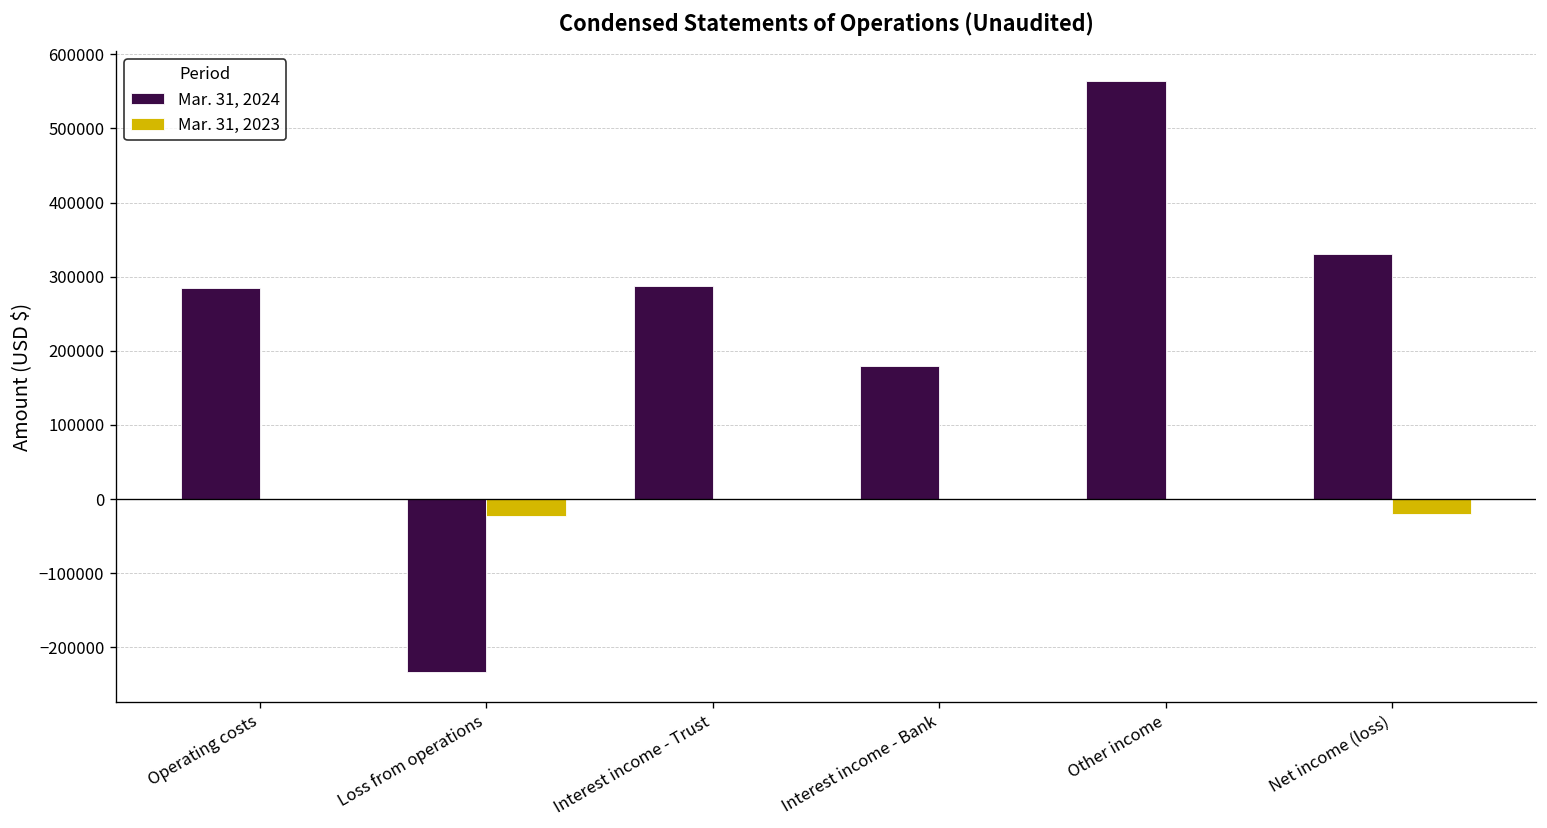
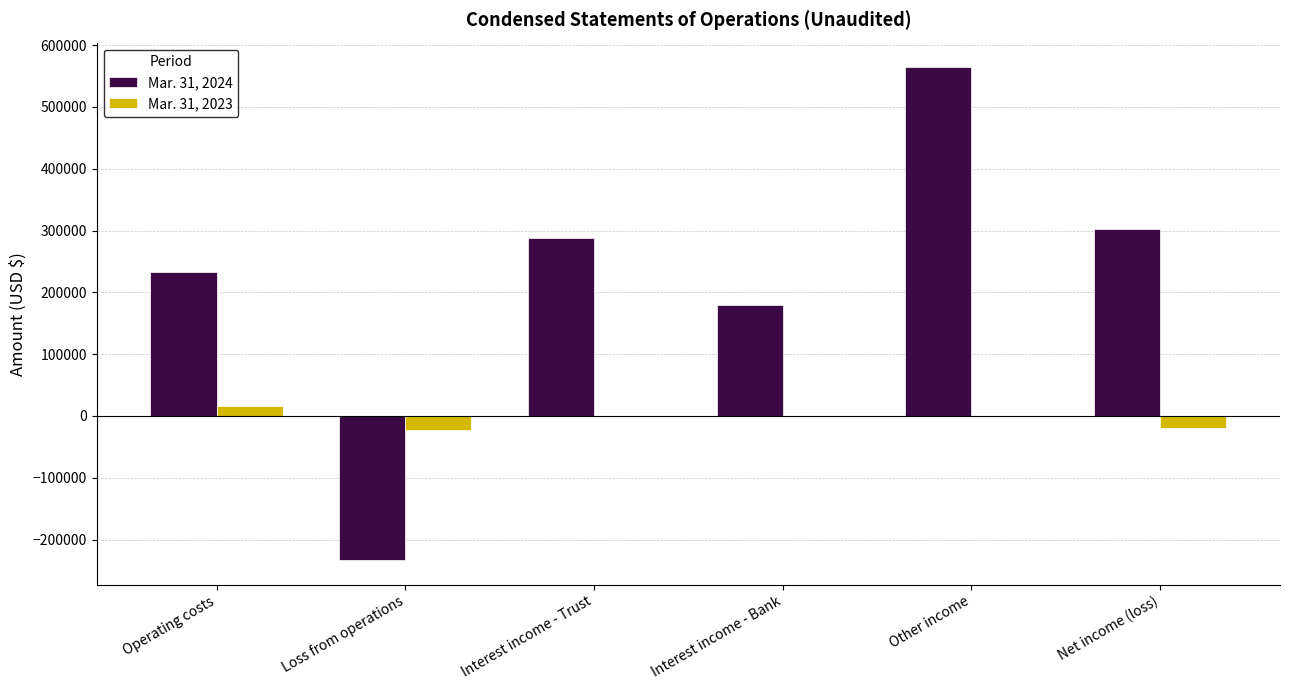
  {
    "Mar. 31, 2024": {
-     "Operating costs": 280000,
+     "Operating costs": 230000,
      "Loss from operations": -230000,
      "Interest income - Trust": 290000,
      "Interest income - Bank": 180000,
      "Other income": 560000,
-     "Net income (loss)": 330000
+     "Net income (loss)": 300000
    },
    "Mar. 31, 2023": {
-     "Operating costs": 0,
+     "Operating costs": 20000,
      "Loss from operations": -20000,
      "Interest income - Trust": 0,
      "Interest income - Bank": 0,
      "Other income": 0,
      "Net income (loss)": -20000
    }
  }
